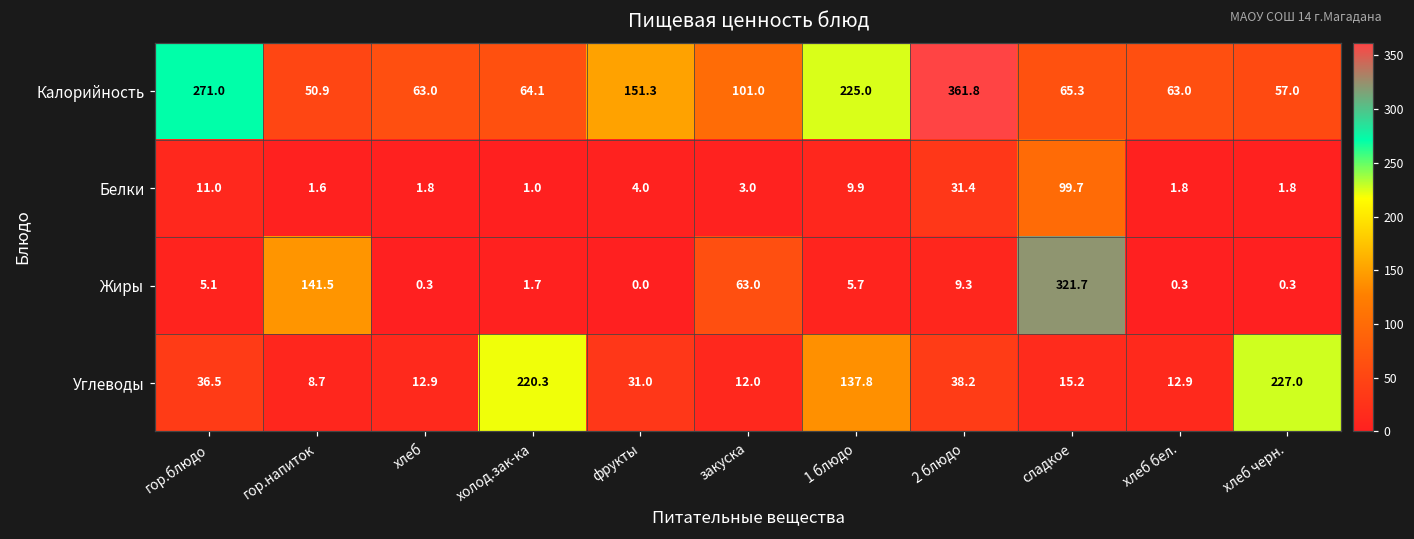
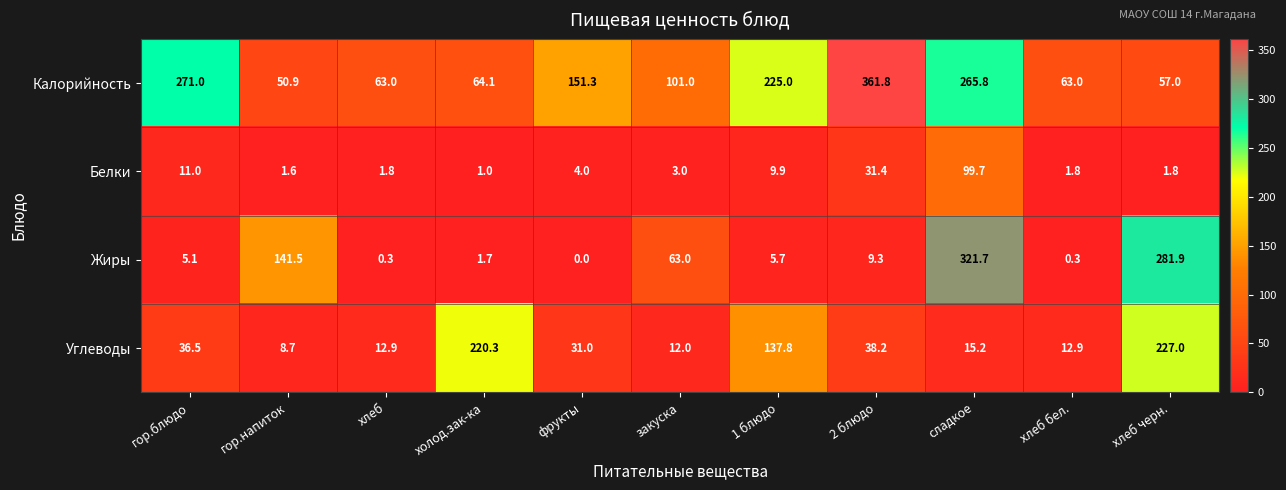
  {
    "Калорийность": {
      "гор.блюдо": 271.0,
      "гор.напиток": 50.9,
      "хлеб": 63.0,
      "холод.зак-ка": 64.1,
      "фрукты": 151.3,
      "закуска": 101.0,
      "1 блюдо": 225.0,
      "2 блюдо": 361.8,
-     "сладкое": 65.3,
+     "сладкое": 265.8,
      "хлеб бел.": 63.0,
      "хлеб черн.": 57.0
    },
    "Белки": {
      "гор.блюдо": 11.0,
      "гор.напиток": 1.6,
      "хлеб": 1.8,
      "холод.зак-ка": 1.0,
      "фрукты": 4.0,
      "закуска": 3.0,
      "1 блюдо": 9.9,
      "2 блюдо": 31.4,
      "сладкое": 99.7,
      "хлеб бел.": 1.8,
      "хлеб черн.": 1.8
    },
    "Жиры": {
      "гор.блюдо": 5.1,
      "гор.напиток": 141.5,
      "хлеб": 0.3,
      "холод.зак-ка": 1.7,
      "фрукты": 0.0,
      "закуска": 63.0,
      "1 блюдо": 5.7,
      "2 блюдо": 9.3,
      "сладкое": 321.7,
      "хлеб бел.": 0.3,
-     "хлеб черн.": 0.3
+     "хлеб черн.": 281.9
    },
    "Углеводы": {
      "гор.блюдо": 36.5,
      "гор.напиток": 8.7,
      "хлеб": 12.9,
      "холод.зак-ка": 220.3,
      "фрукты": 31.0,
      "закуска": 12.0,
      "1 блюдо": 137.8,
      "2 блюдо": 38.2,
      "сладкое": 15.2,
      "хлеб бел.": 12.9,
      "хлеб черн.": 227.0
    }
  }
